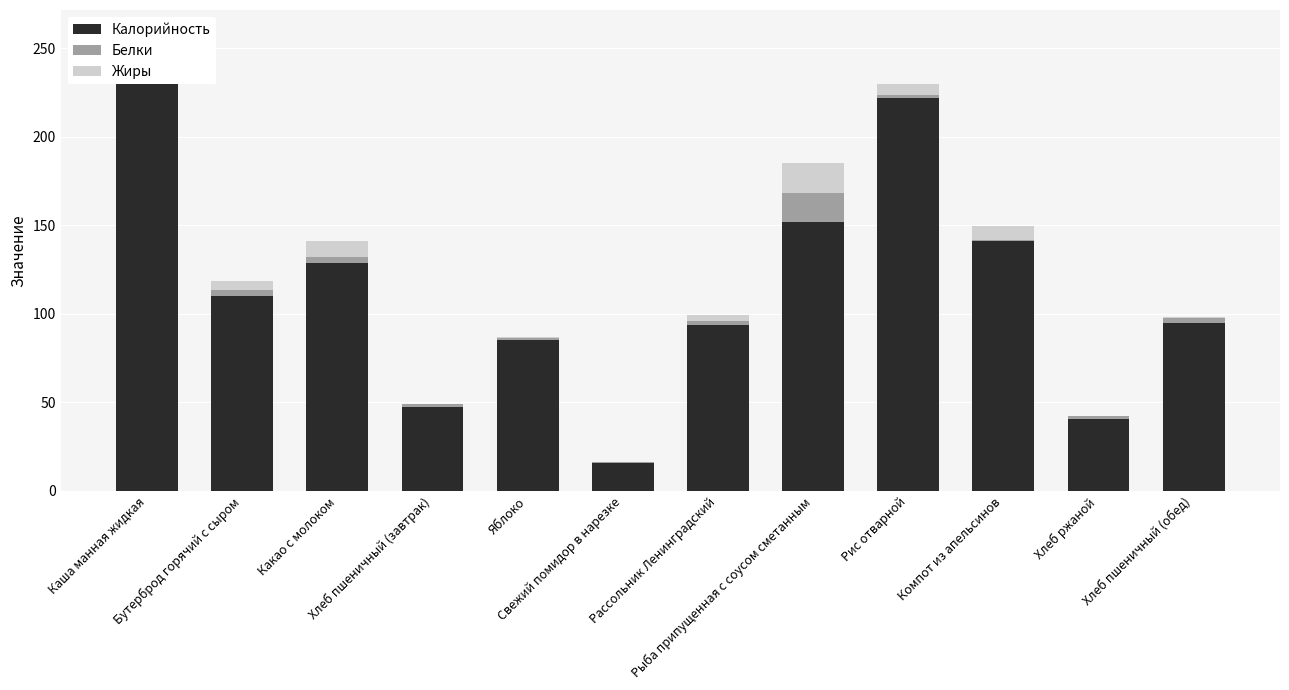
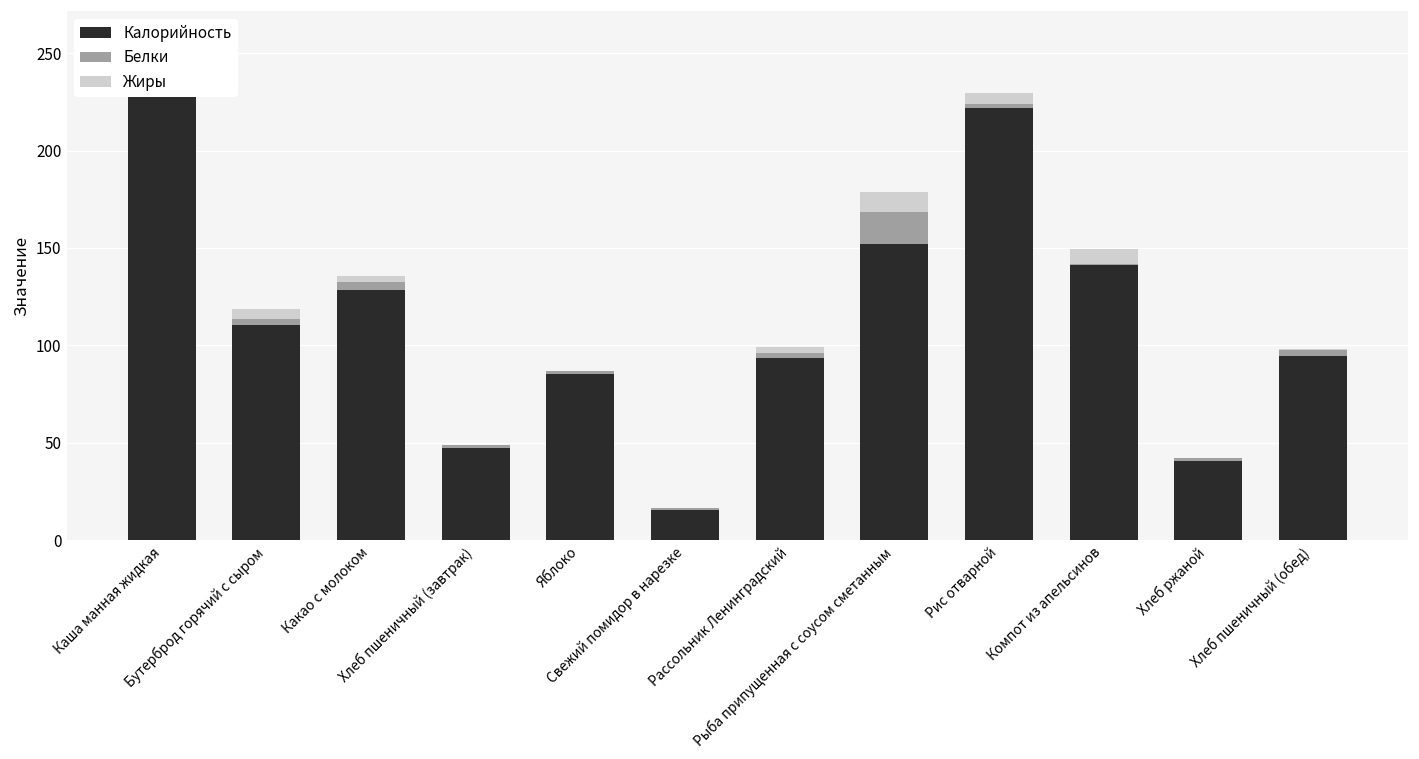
  {
    "Калорийность": {
      "Бутерброд горячий с сыром": 110,
      "Какао с молоком": 129,
      "Хлеб пшеничный (завтрак)": 47,
      "Яблоко": 85,
      "Свежий помидор в нарезке": 16,
      "Рассольник Ленинградский": 94,
      "Рыба припущенная с соусом сметанным": 152,
      "Рис отварной": 222,
      "Компот из апельсинов": 141,
      "Хлеб ржаной": 41,
      "Хлеб пшеничный (обед)": 95
    },
    "Белки": {
      "Бутерброд горячий с сыром": 4,
      "Какао с молоком": 4,
      "Хлеб пшеничный (завтрак)": 2,
      "Рассольник Ленинградский": 2,
      "Рыба припущенная с соусом сметанным": 16,
      "Рис отварной": 2,
      "Хлеб пшеничный (обед)": 3
    },
    "Жиры": {
      "Бутерброд горячий с сыром": 5,
-     "Какао с молоком": 9,
+     "Какао с молоком": 3,
      "Свежий помидор в нарезке": 0,
      "Рассольник Ленинградский": 3,
-     "Рыба припущенная с соусом сметанным": 17,
+     "Рыба припущенная с соусом сметанным": 11,
      "Рис отварной": 6,
      "Компот из апельсинов": 8
    }
  }
